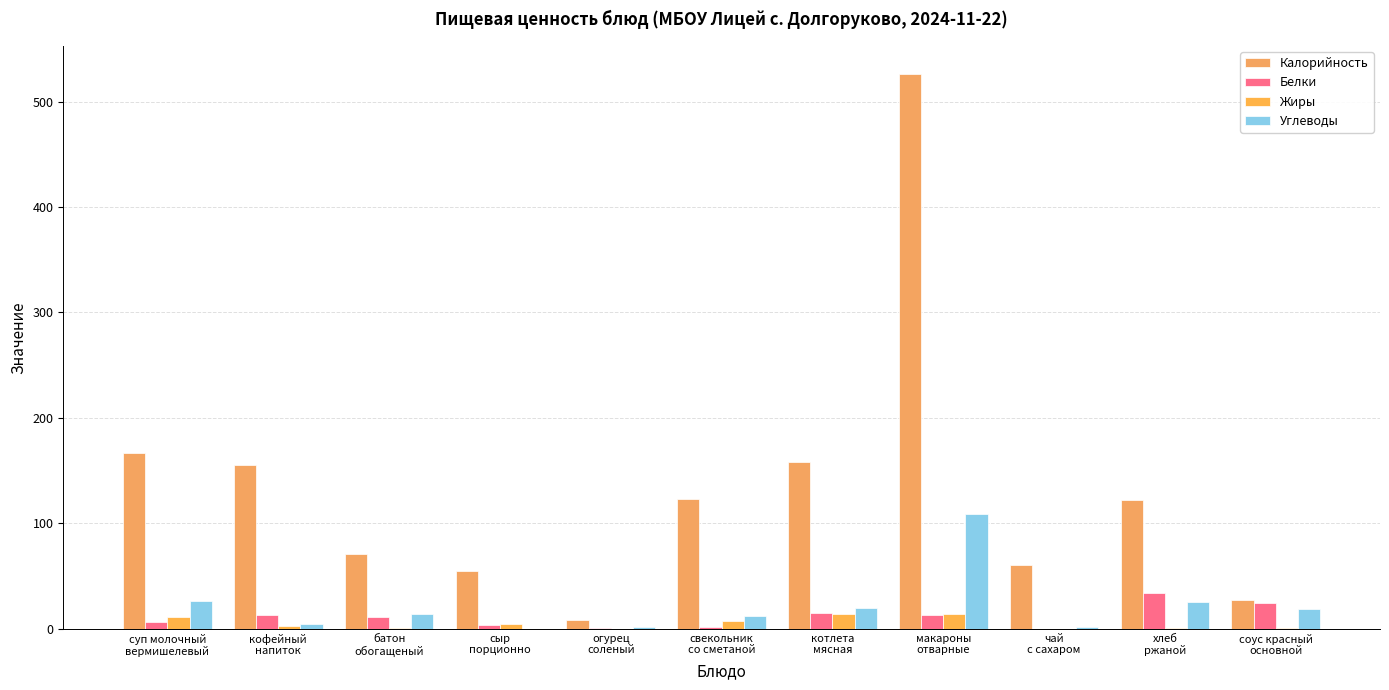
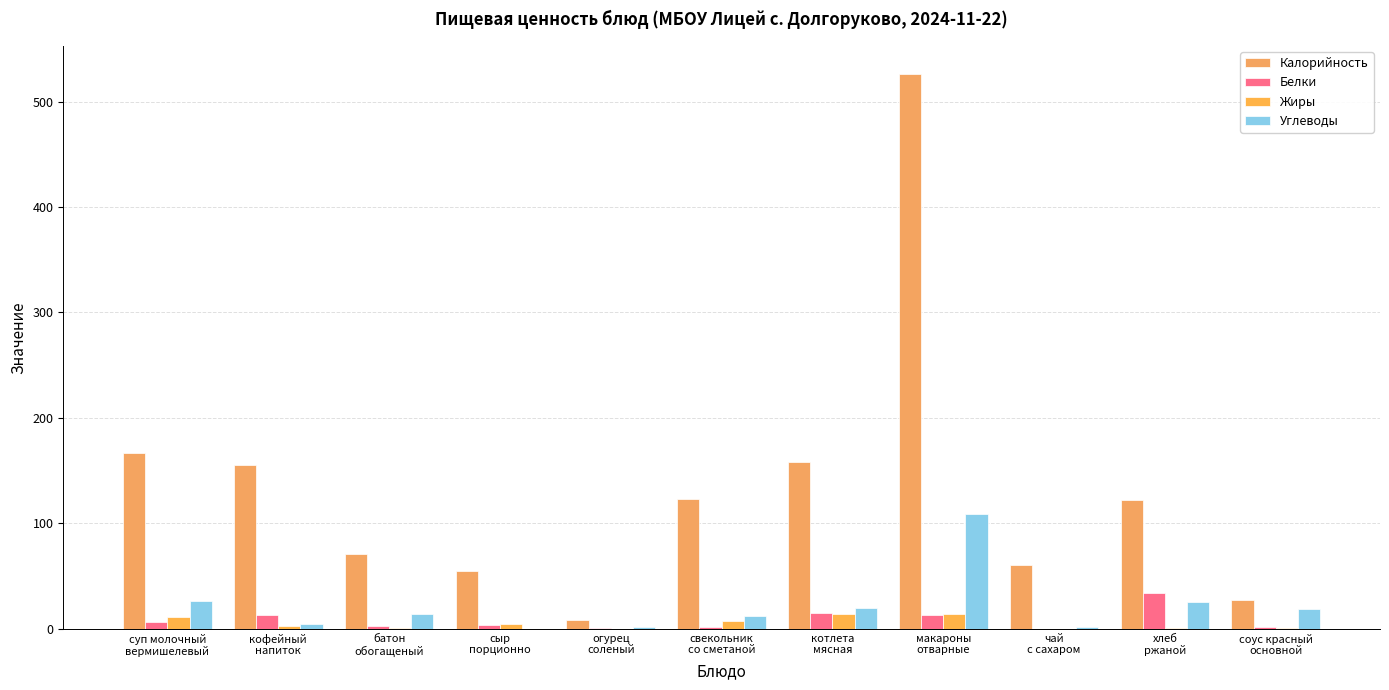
  {
    "Белки": {
      "суп молочный вермишелевый": 7,
      "кофейный напиток": 13,
-     "батон обогащеный": 12,
+     "батон обогащеный": 2,
      "сыр порционно": 3,
      "котлета мясная": 15,
      "макароны отварные": 13,
      "хлеб ржаной": 34,
-     "соус красный основной": 25
+     "соус красный основной": 2
    },
    "Углеводы": {
      "суп молочный вермишелевый": 26,
      "кофейный напиток": 5,
      "батон обогащеный": 14,
      "сыр порционно": 0,
      "свекольник со сметаной": 12,
      "котлета мясная": 20,
      "макароны отварные": 109,
      "хлеб ржаной": 25,
      "соус красный основной": 19
    }
  }
